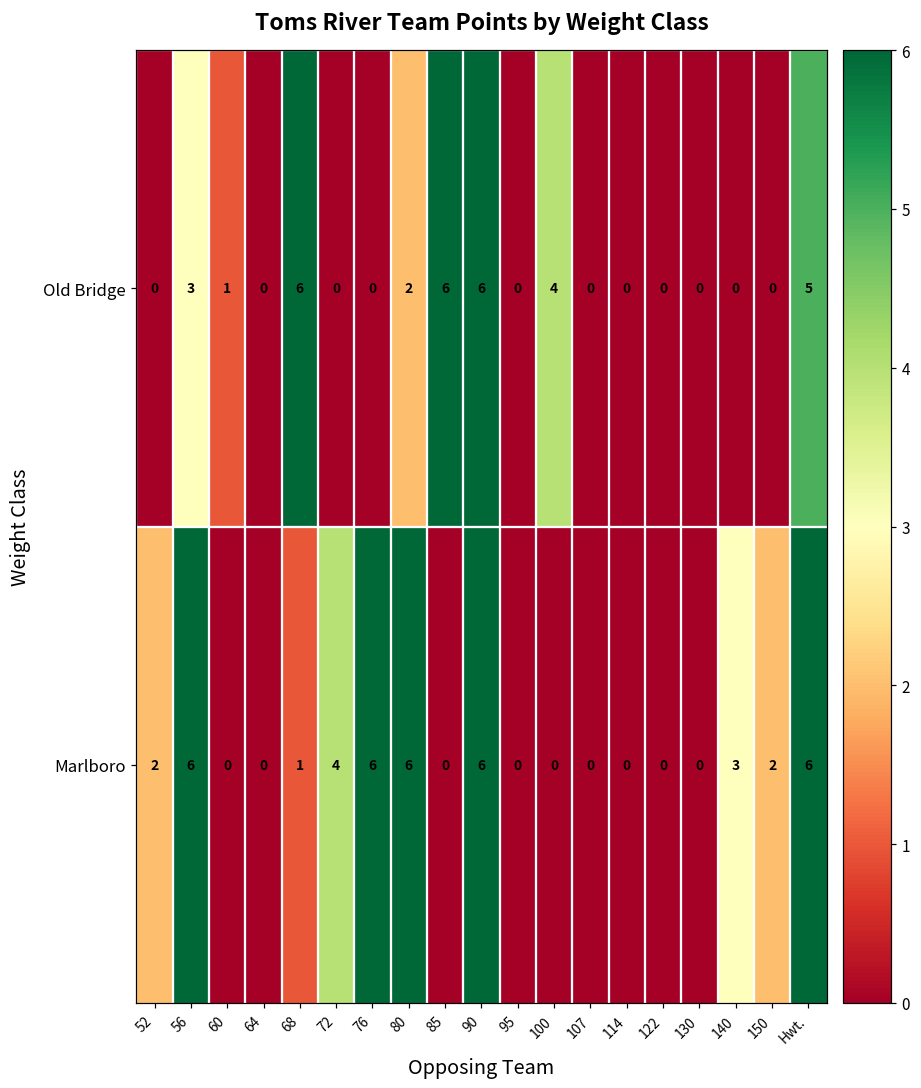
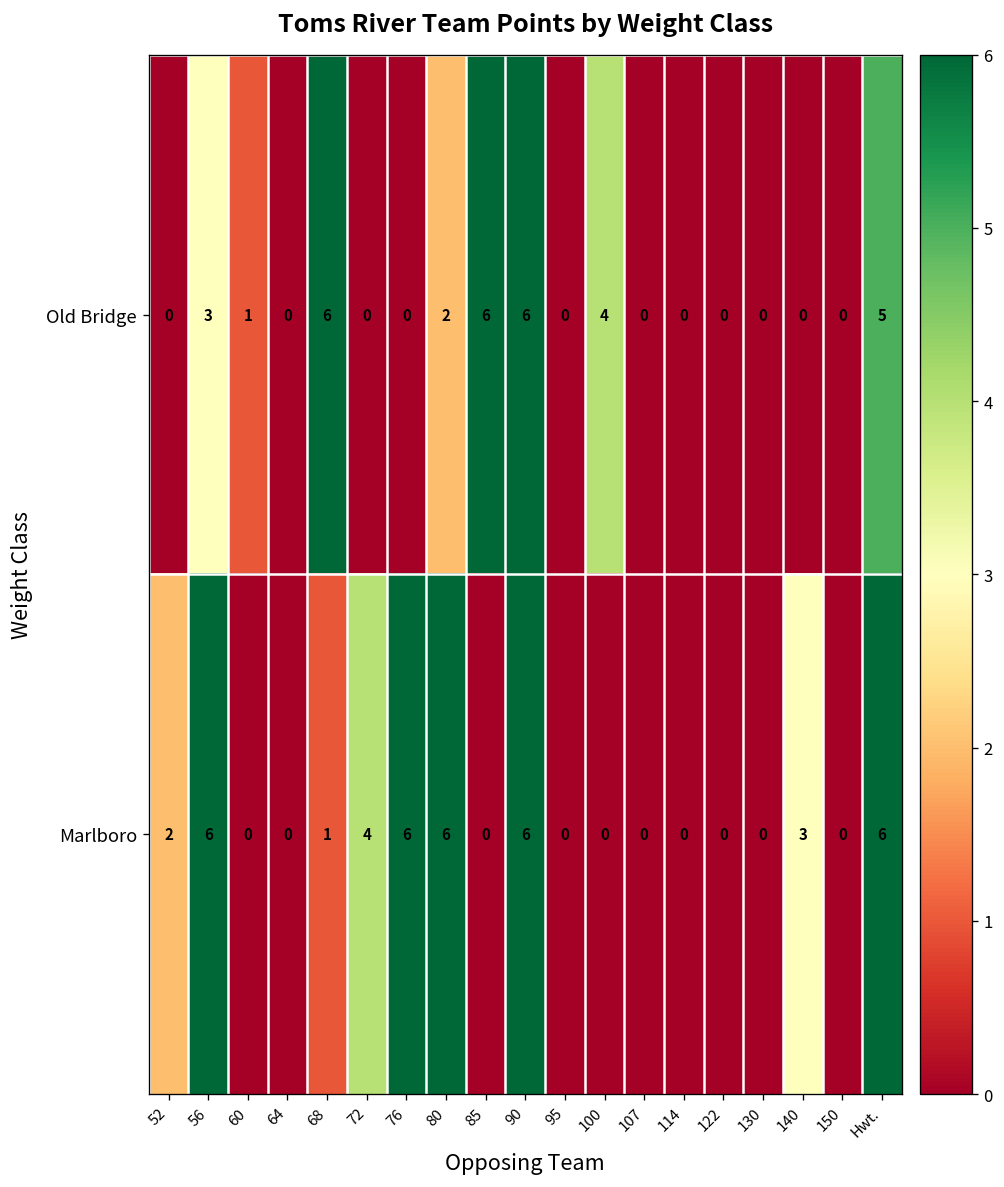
  {
    "Old Bridge": {
      "52": 0,
      "56": 3,
      "60": 1,
      "64": 0,
      "68": 6,
      "72": 0,
      "76": 0,
      "80": 2,
      "85": 6,
      "90": 6,
      "95": 0,
      "100": 4,
      "107": 0,
      "114": 0,
      "122": 0,
      "130": 0,
      "140": 0,
      "150": 0,
      "Hwt.": 5
    },
    "Marlboro": {
      "52": 2,
      "56": 6,
      "60": 0,
      "64": 0,
      "68": 1,
      "72": 4,
      "76": 6,
      "80": 6,
      "85": 0,
      "90": 6,
      "95": 0,
      "100": 0,
      "107": 0,
      "114": 0,
      "122": 0,
      "130": 0,
      "140": 3,
-     "150": 2,
+     "150": 0,
      "Hwt.": 6
    }
  }
